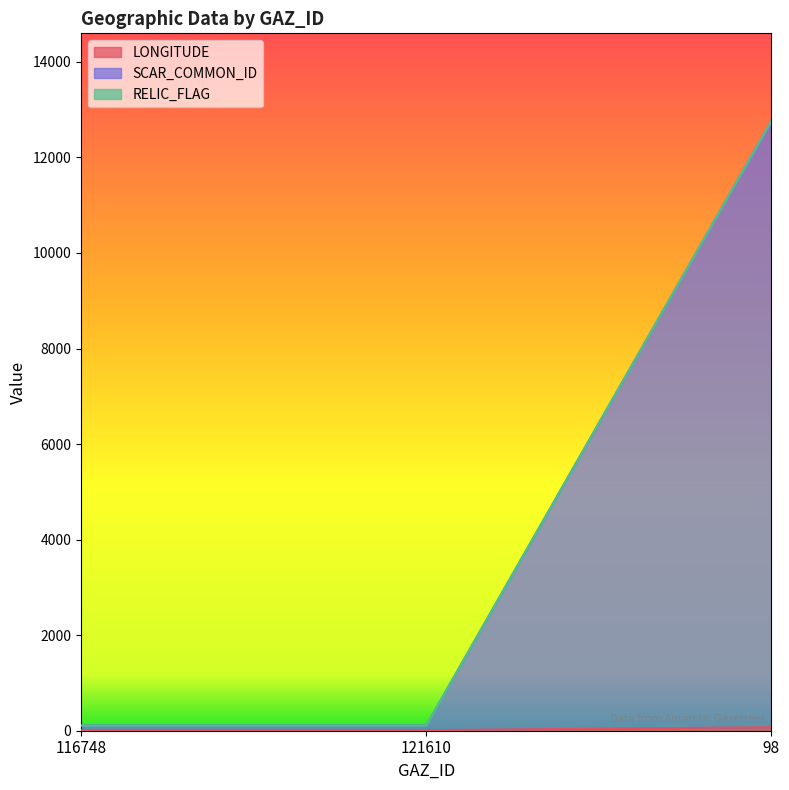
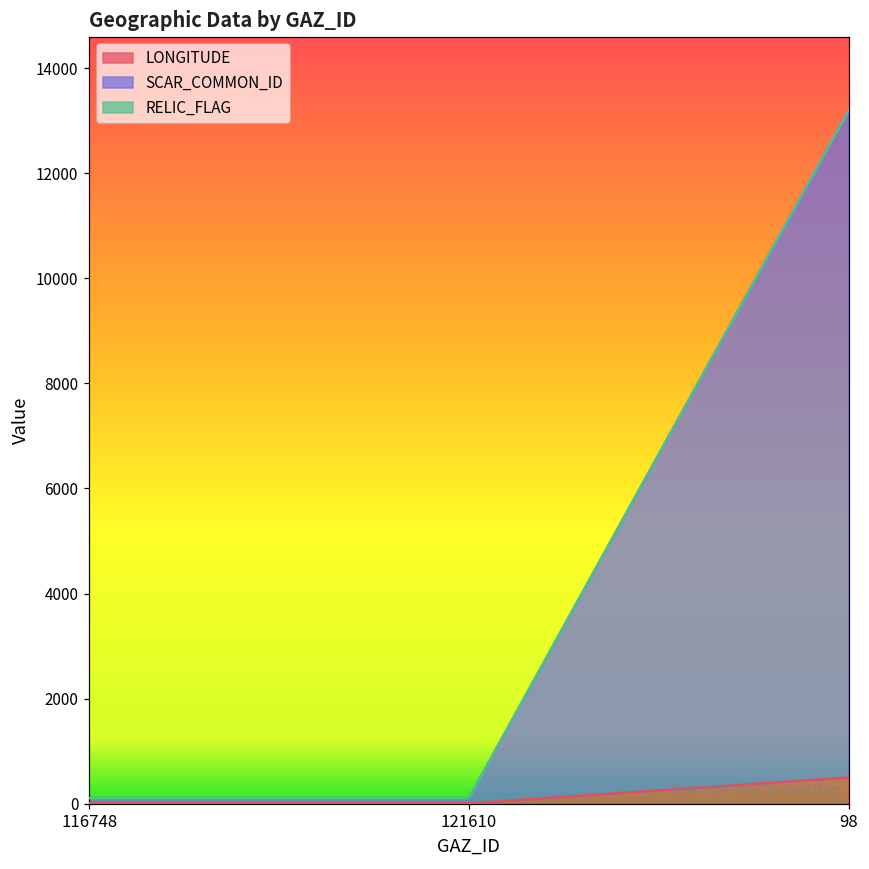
  {
    "LONGITUDE": {
      "116748": 0,
      "121610": 0,
-     "98": 100
+     "98": 500
    }
  }
